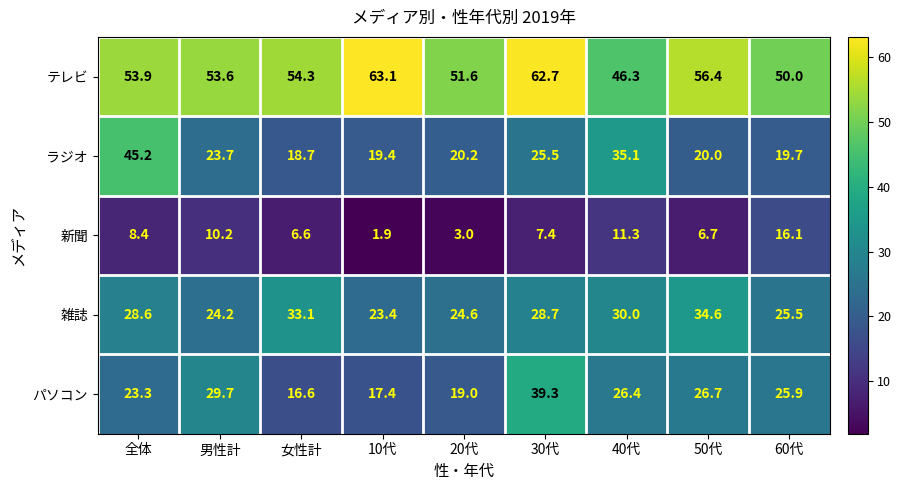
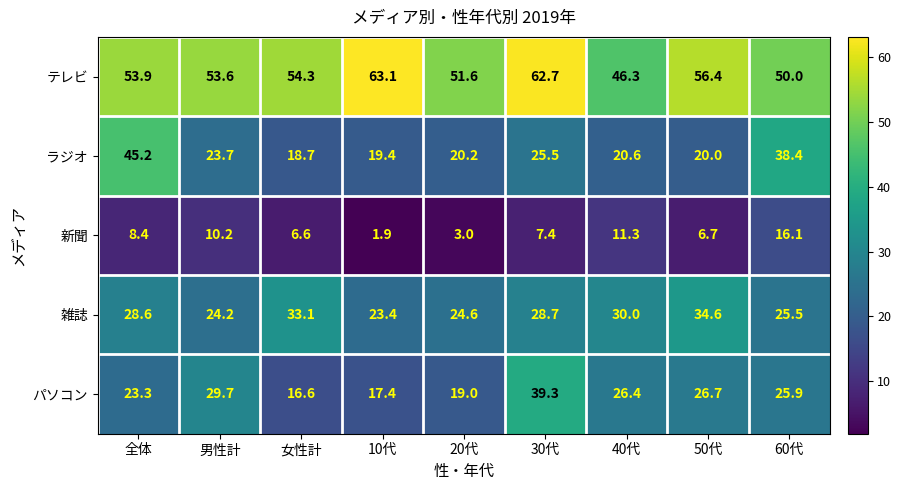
  {
    "テレビ": {
      "全体": 53.9,
      "男性計": 53.6,
      "女性計": 54.3,
      "10代": 63.1,
      "20代": 51.6,
      "30代": 62.7,
      "40代": 46.3,
      "50代": 56.4,
      "60代": 50.0
    },
    "ラジオ": {
      "全体": 45.2,
      "男性計": 23.7,
      "女性計": 18.7,
      "10代": 19.4,
      "20代": 20.2,
      "30代": 25.5,
-     "40代": 35.1,
+     "40代": 20.6,
      "50代": 20.0,
-     "60代": 19.7
+     "60代": 38.4
    },
    "新聞": {
      "全体": 8.4,
      "男性計": 10.2,
      "女性計": 6.6,
      "10代": 1.9,
      "20代": 3.0,
      "30代": 7.4,
      "40代": 11.3,
      "50代": 6.7,
      "60代": 16.1
    },
    "雑誌": {
      "全体": 28.6,
      "男性計": 24.2,
      "女性計": 33.1,
      "10代": 23.4,
      "20代": 24.6,
      "30代": 28.7,
      "40代": 30.0,
      "50代": 34.6,
      "60代": 25.5
    },
    "パソコン": {
      "全体": 23.3,
      "男性計": 29.7,
      "女性計": 16.6,
      "10代": 17.4,
      "20代": 19.0,
      "30代": 39.3,
      "40代": 26.4,
      "50代": 26.7,
      "60代": 25.9
    }
  }
